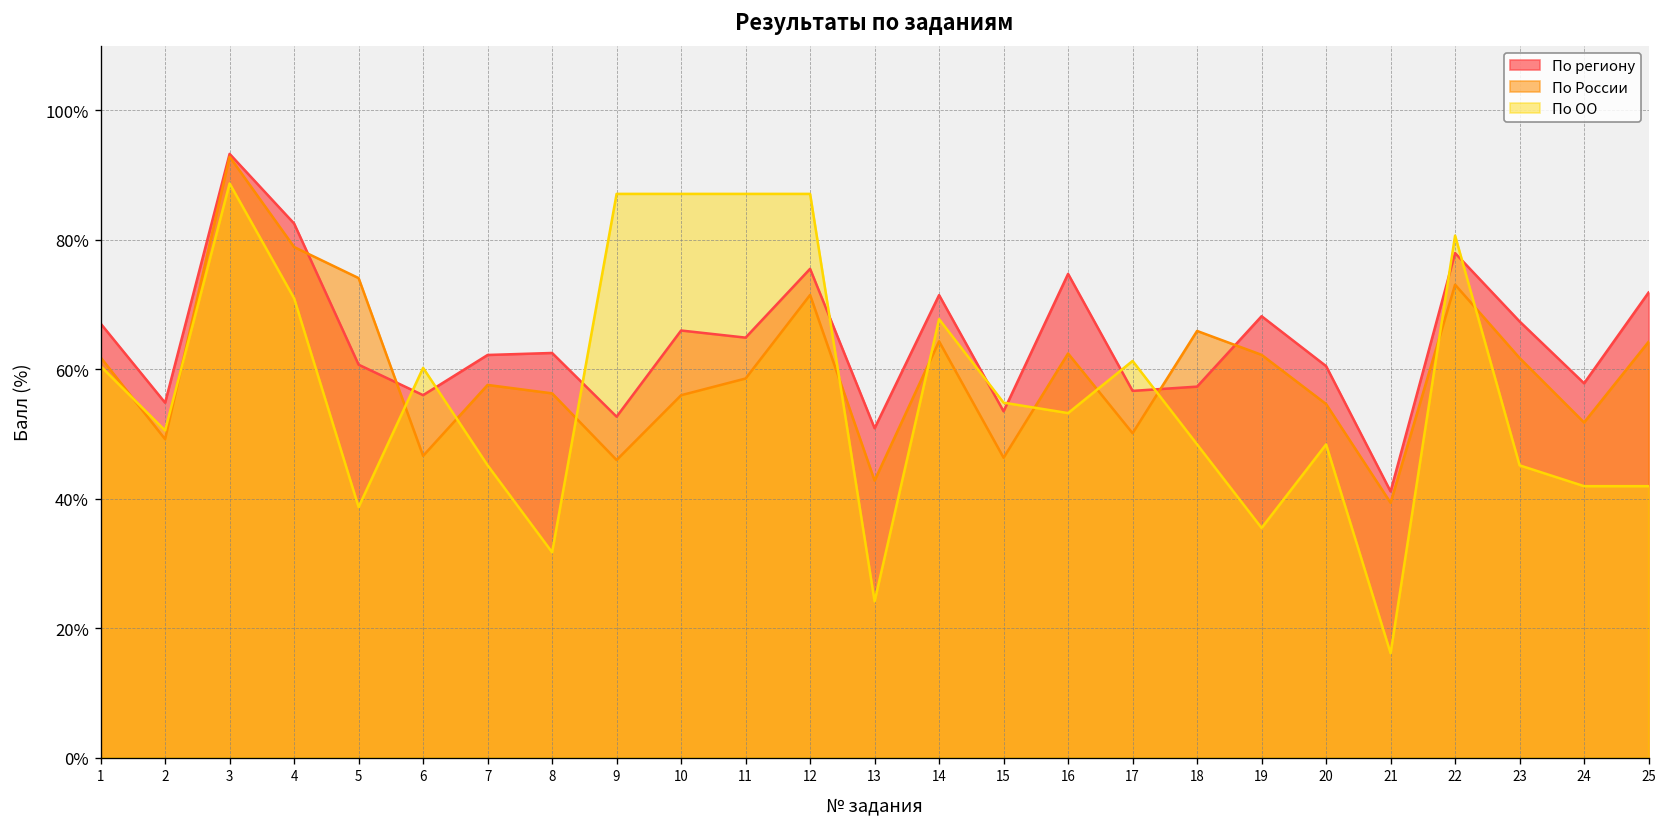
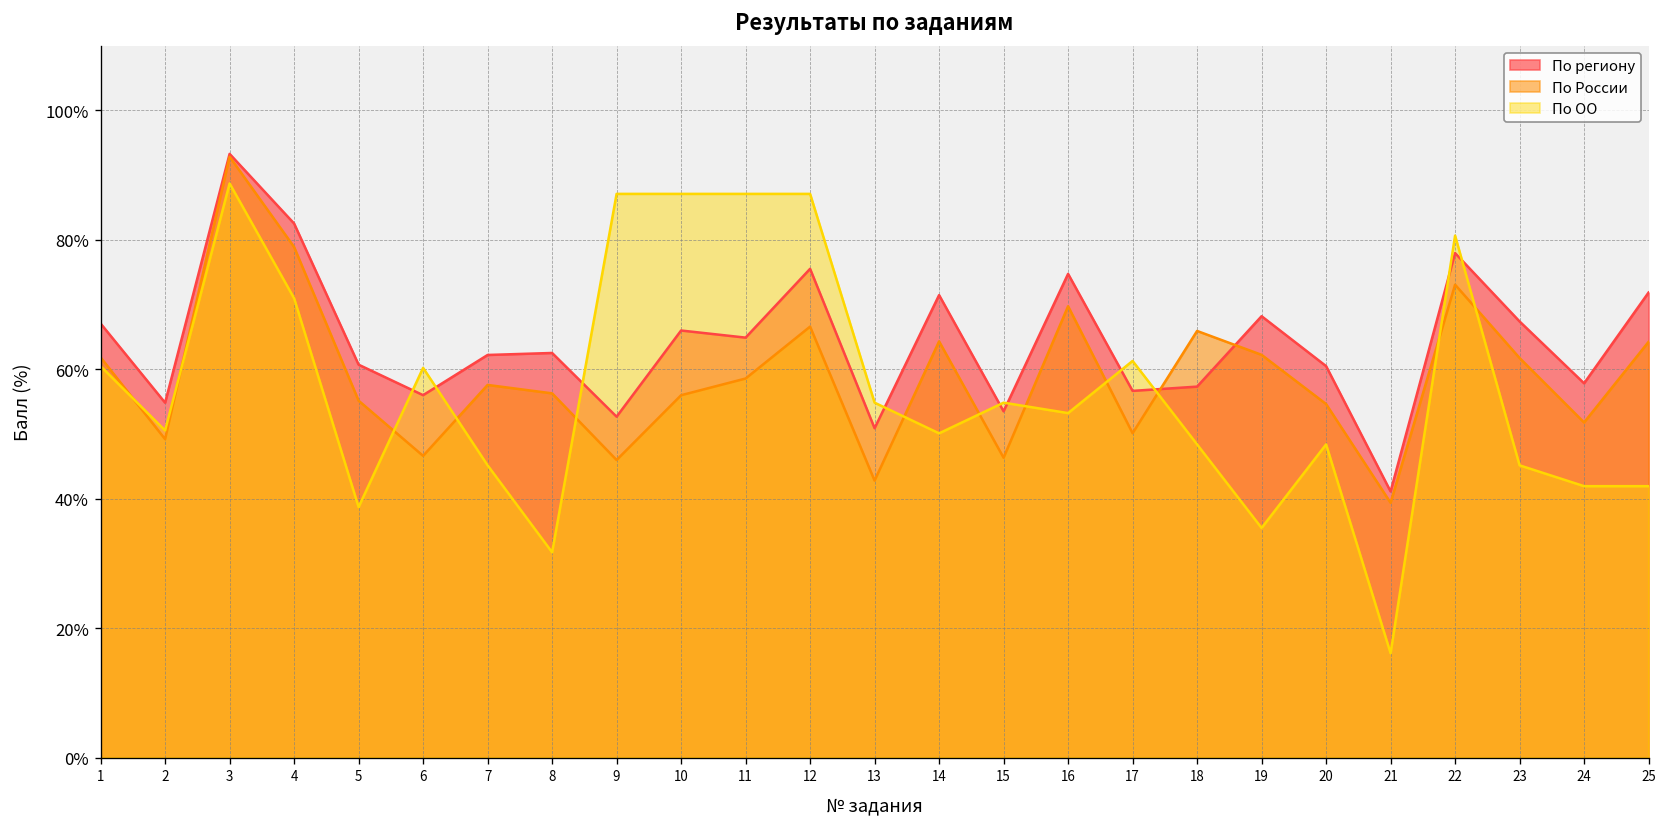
  {
    "По региону": {
      "1": "67%",
      "2": "55%",
      "4": "83%",
      "5": "61%",
      "6": "56%",
      "7": "62%",
      "8": "63%",
      "9": "53%",
      "10": "66%",
      "11": "65%",
      "12": "76%",
      "13": "51%",
      "14": "71%",
      "15": "54%",
      "16": "75%",
      "17": "57%",
      "18": "57%",
      "19": "68%",
      "20": "60%",
      "21": "41%",
      "22": "78%",
      "23": "67%",
      "24": "58%",
      "25": "72%"
    },
    "По России": {
      "1": "62%",
      "2": "49%",
      "4": "79%",
-     "5": "74%",
+     "5": "55%",
      "6": "47%",
      "7": "58%",
      "8": "56%",
      "9": "46%",
      "10": "56%",
      "11": "59%",
-     "12": "71%",
+     "12": "67%",
      "13": "43%",
      "14": "64%",
      "15": "46%",
-     "16": "62%",
+     "16": "70%",
      "17": "50%",
      "18": "66%",
      "19": "62%",
      "20": "55%",
      "21": "39%",
      "22": "73%",
      "23": "62%",
      "24": "52%",
      "25": "64%"
    },
    "По ОО": {
      "1": "60%",
      "2": "51%",
      "3": "89%",
      "4": "71%",
      "5": "39%",
      "6": "60%",
      "7": "45%",
      "8": "32%",
      "9": "87%",
      "10": "87%",
      "11": "87%",
      "12": "87%",
-     "13": "24%",
-     "14": "68%",
+     "13": "55%",
+     "14": "50%",
      "15": "55%",
      "16": "53%",
      "17": "61%",
      "18": "48%",
      "19": "35%",
      "20": "48%",
      "21": "16%",
      "22": "81%",
      "23": "45%",
      "24": "42%",
      "25": "42%"
    }
  }
